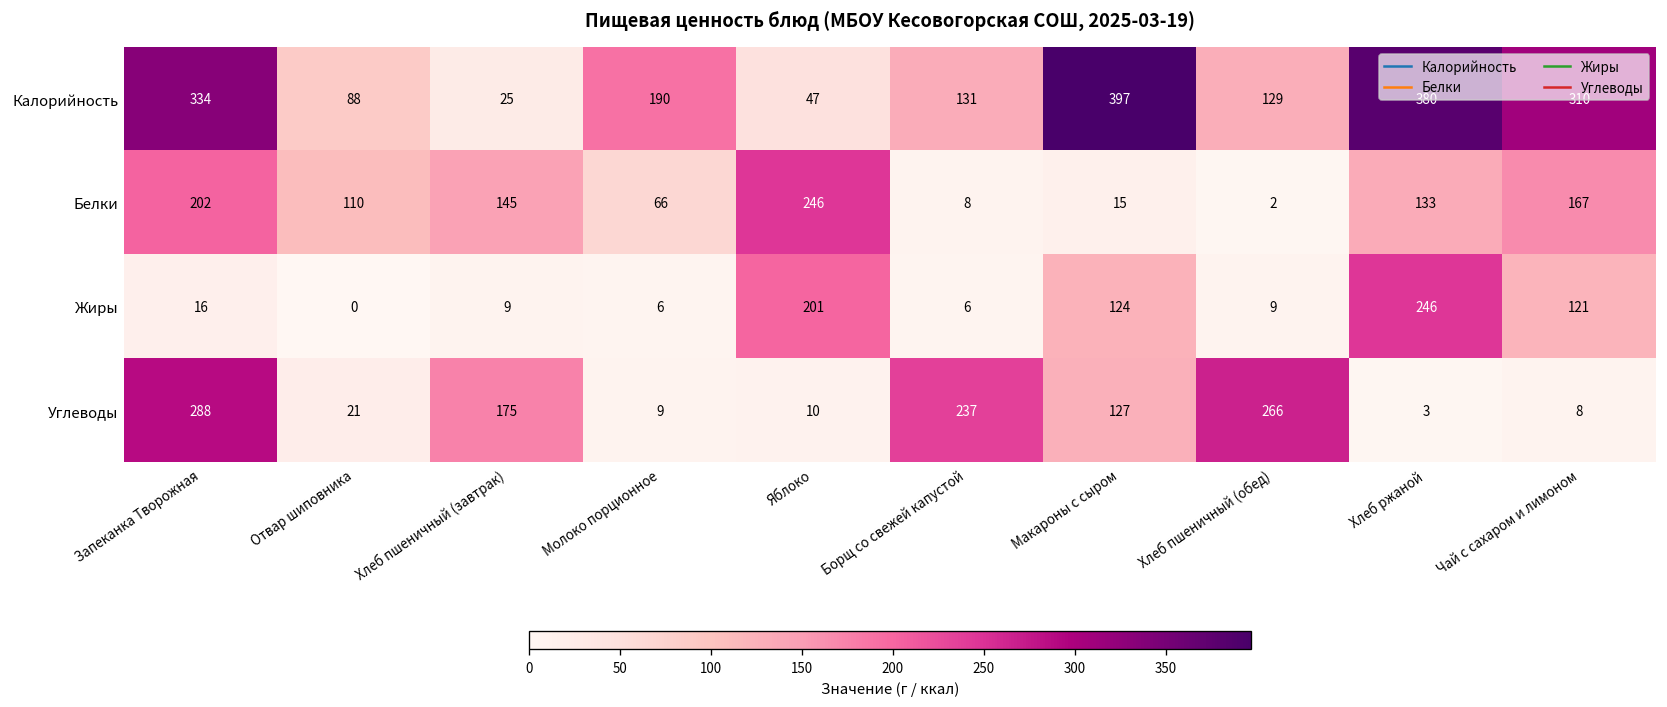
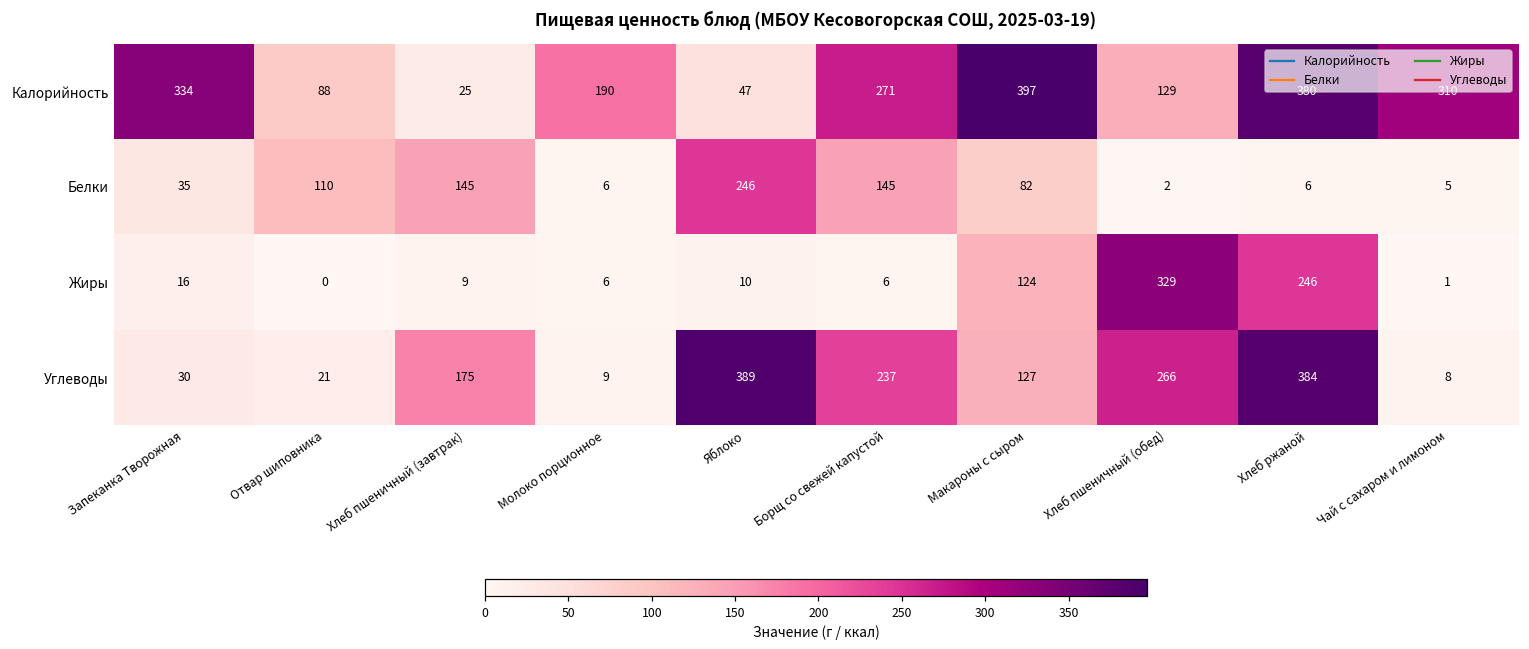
  {
    "Калорийность": {
      "Запеканка Творожная": 334,
      "Отвар шиповника": 88,
      "Хлеб пшеничный (завтрак)": 25,
      "Молоко порционное": 190,
      "Яблоко": 47,
-     "Борщ со свежей капустой": 131,
+     "Борщ со свежей капустой": 271,
      "Макароны с сыром": 397,
      "Хлеб пшеничный (обед)": 129
    },
    "Белки": {
-     "Запеканка Творожная": 202,
+     "Запеканка Творожная": 35,
      "Отвар шиповника": 110,
      "Хлеб пшеничный (завтрак)": 145,
-     "Молоко порционное": 66,
+     "Молоко порционное": 6,
      "Яблоко": 246,
-     "Борщ со свежей капустой": 8,
-     "Макароны с сыром": 15,
+     "Борщ со свежей капустой": 145,
+     "Макароны с сыром": 82,
      "Хлеб пшеничный (обед)": 2,
-     "Хлеб ржаной": 133,
-     "Чай с сахаром и лимоном": 167
+     "Хлеб ржаной": 6,
+     "Чай с сахаром и лимоном": 5
    },
    "Жиры": {
      "Запеканка Творожная": 16,
      "Отвар шиповника": 0,
      "Хлеб пшеничный (завтрак)": 9,
      "Молоко порционное": 6,
-     "Яблоко": 201,
+     "Яблоко": 10,
      "Борщ со свежей капустой": 6,
      "Макароны с сыром": 124,
-     "Хлеб пшеничный (обед)": 9,
+     "Хлеб пшеничный (обед)": 329,
      "Хлеб ржаной": 246,
-     "Чай с сахаром и лимоном": 121
+     "Чай с сахаром и лимоном": 1
    },
    "Углеводы": {
-     "Запеканка Творожная": 288,
+     "Запеканка Творожная": 30,
      "Отвар шиповника": 21,
      "Хлеб пшеничный (завтрак)": 175,
      "Молоко порционное": 9,
-     "Яблоко": 10,
+     "Яблоко": 389,
      "Борщ со свежей капустой": 237,
      "Макароны с сыром": 127,
      "Хлеб пшеничный (обед)": 266,
-     "Хлеб ржаной": 3,
+     "Хлеб ржаной": 384,
      "Чай с сахаром и лимоном": 8
    }
  }
